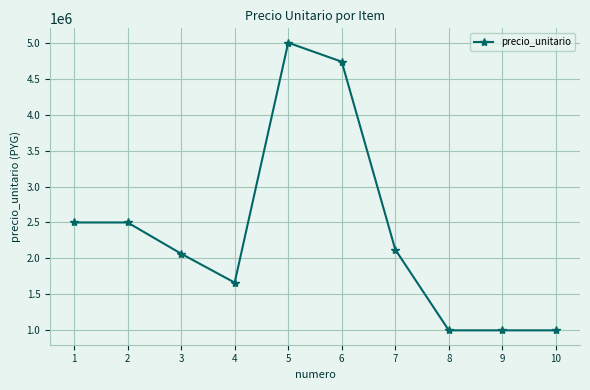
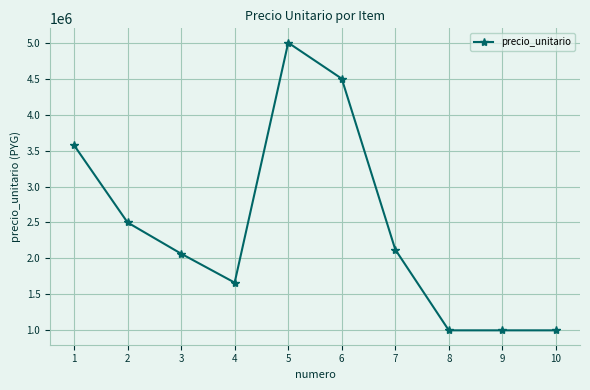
  {
-   "1": 2500000,
+   "1": 3600000,
    "2": 2500000,
    "3": 2100000,
    "4": 1700000,
    "5": 5000000,
-   "6": 4700000,
+   "6": 4500000,
    "7": 2100000,
    "8": 1000000,
    "9": 1000000,
    "10": 1000000
  }
